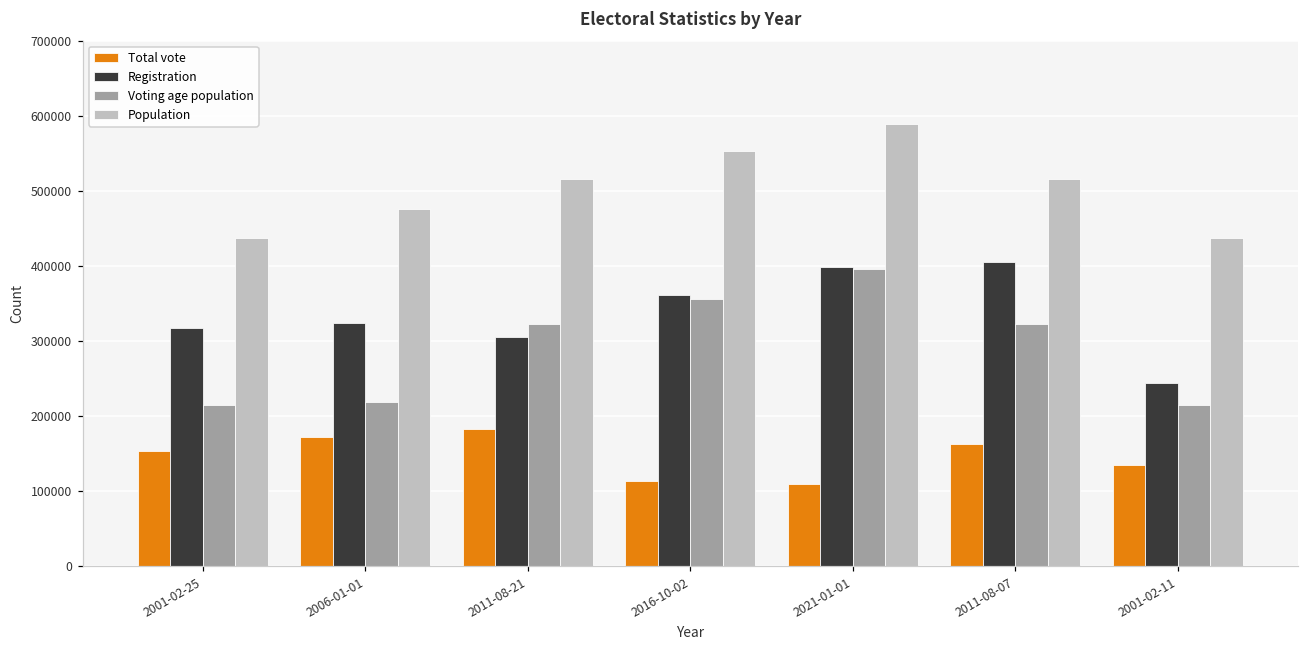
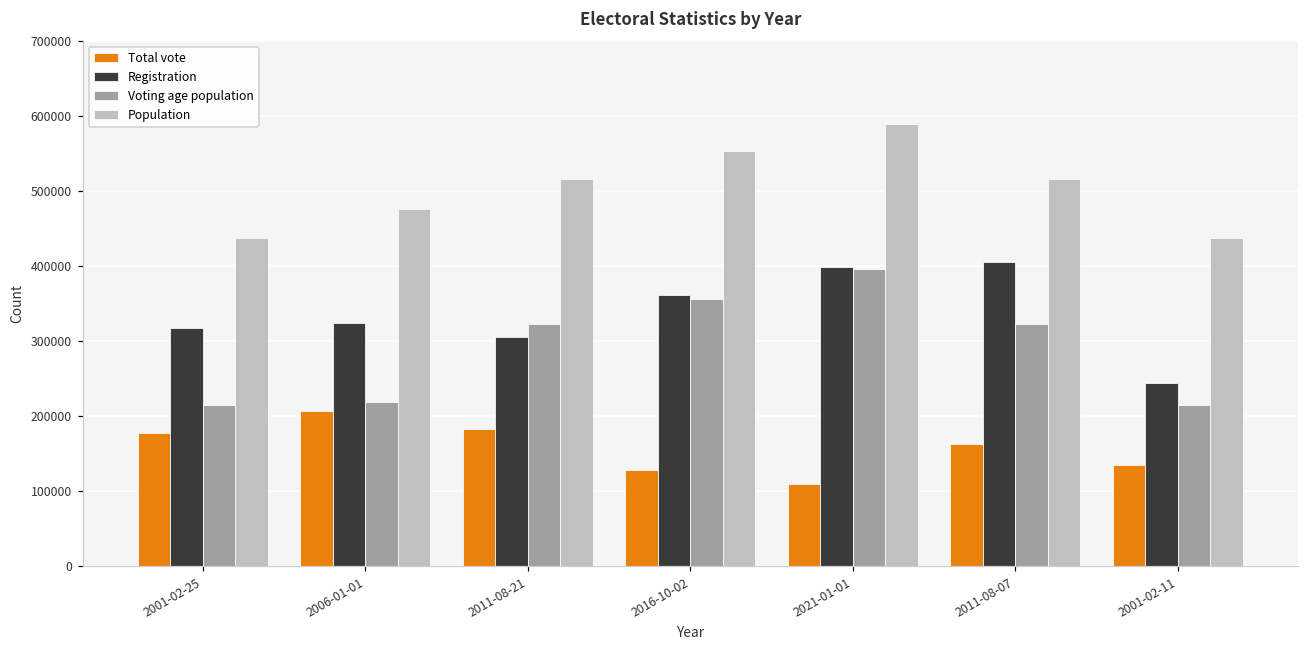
  {
    "Total vote": {
-     "2001-02-25": 150000,
-     "2006-01-01": 170000,
+     "2001-02-25": 180000,
+     "2006-01-01": 210000,
      "2011-08-21": 180000,
-     "2016-10-02": 110000,
+     "2016-10-02": 130000,
      "2021-01-01": 110000,
      "2011-08-07": 160000,
      "2001-02-11": 130000
    },
    "Registration": {
      "2001-02-25": 320000,
      "2006-01-01": 320000,
      "2011-08-21": 300000,
      "2016-10-02": 360000,
      "2021-01-01": 400000,
      "2011-08-07": 400000,
      "2001-02-11": 240000
    }
  }
